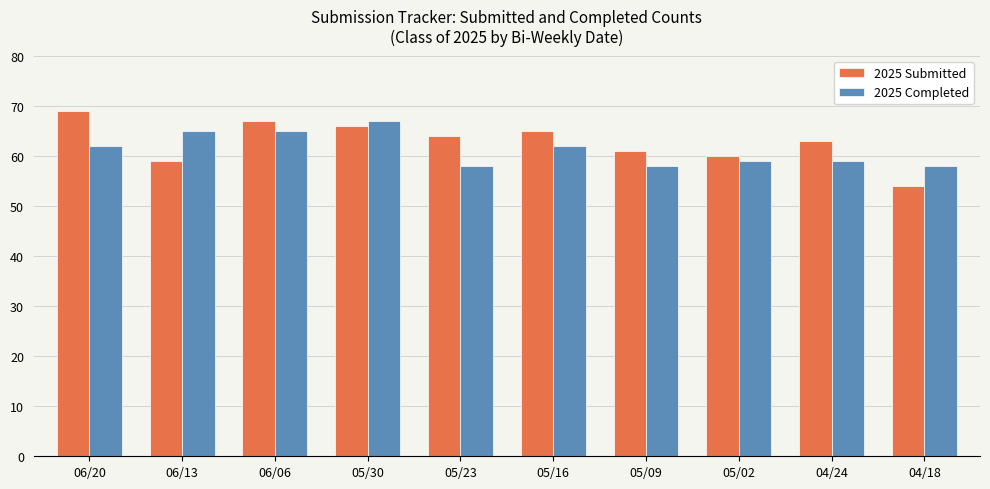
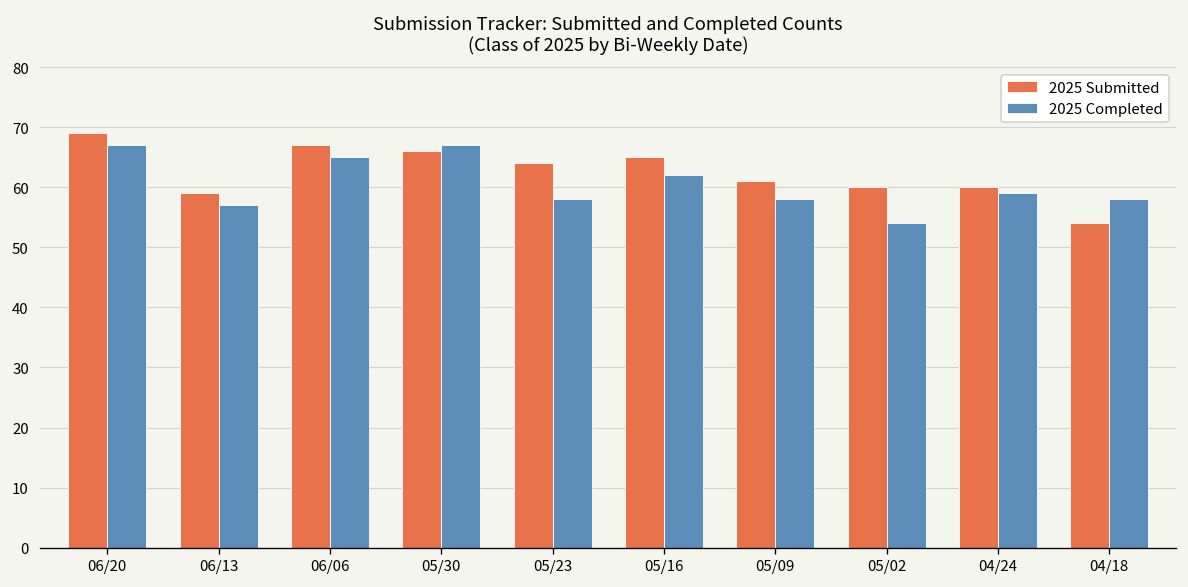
  {
    "2025 Submitted": {
      "06/20": 69,
      "06/13": 59,
      "06/06": 67,
      "05/30": 66,
      "05/23": 64,
      "05/16": 65,
      "05/09": 61,
      "05/02": 60,
-     "04/24": 63,
+     "04/24": 60,
      "04/18": 54
    },
    "2025 Completed": {
-     "06/20": 62,
-     "06/13": 65,
+     "06/20": 67,
+     "06/13": 57,
      "06/06": 65,
      "05/30": 67,
      "05/23": 58,
      "05/16": 62,
      "05/09": 58,
-     "05/02": 59,
+     "05/02": 54,
      "04/24": 59,
      "04/18": 58
    }
  }
